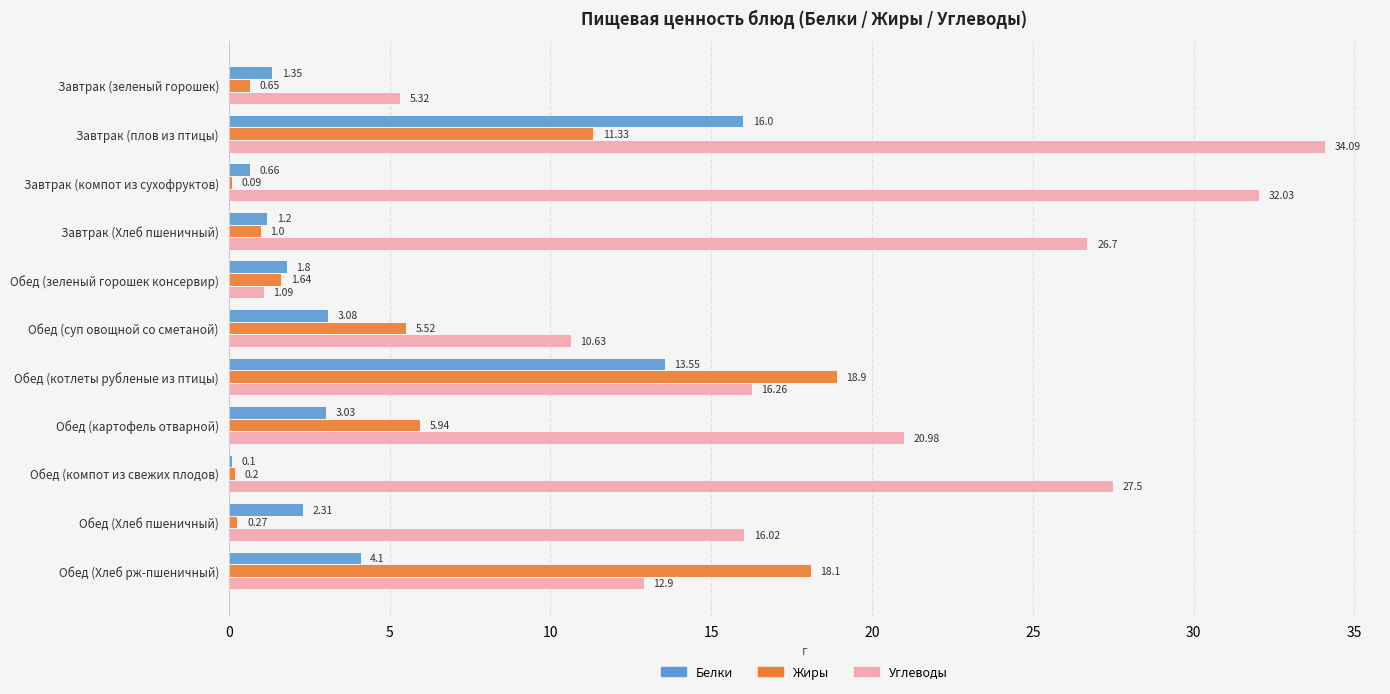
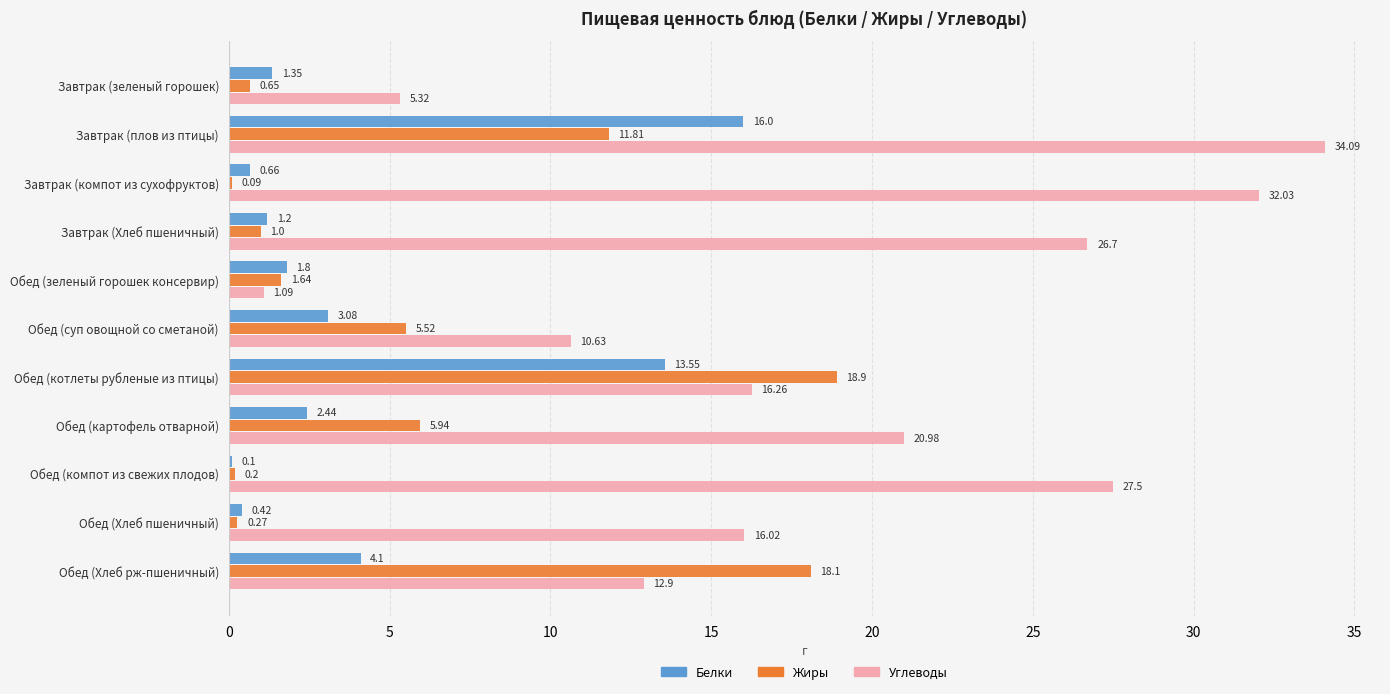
  {
    "Белки": {
      "Завтрак (зеленый горошек)": 1.35,
      "Завтрак (плов из птицы)": 16.0,
      "Завтрак (компот из сухофруктов)": 0.66,
      "Завтрак (Хлеб пшеничный)": 1.2,
      "Обед (зеленый горошек консервир)": 1.8,
      "Обед (суп овощной со сметаной)": 3.08,
      "Обед (котлеты рубленые из птицы)": 13.55,
-     "Обед (картофель отварной)": 3.03,
+     "Обед (картофель отварной)": 2.44,
      "Обед (компот из свежих плодов)": 0.1,
-     "Обед (Хлеб пшеничный)": 2.31,
+     "Обед (Хлеб пшеничный)": 0.42,
      "Обед (Хлеб рж-пшеничный)": 4.1
    },
    "Жиры": {
      "Завтрак (зеленый горошек)": 0.65,
-     "Завтрак (плов из птицы)": 11.33,
+     "Завтрак (плов из птицы)": 11.81,
      "Завтрак (компот из сухофруктов)": 0.09,
      "Завтрак (Хлеб пшеничный)": 1.0,
      "Обед (зеленый горошек консервир)": 1.64,
      "Обед (суп овощной со сметаной)": 5.52,
      "Обед (котлеты рубленые из птицы)": 18.9,
      "Обед (картофель отварной)": 5.94,
      "Обед (компот из свежих плодов)": 0.2,
      "Обед (Хлеб пшеничный)": 0.27,
      "Обед (Хлеб рж-пшеничный)": 18.1
    },
    "Углеводы": {
      "Завтрак (зеленый горошек)": 5.32,
      "Завтрак (плов из птицы)": 34.09,
      "Завтрак (компот из сухофруктов)": 32.03,
      "Завтрак (Хлеб пшеничный)": 26.7,
      "Обед (зеленый горошек консервир)": 1.09,
      "Обед (суп овощной со сметаной)": 10.63,
      "Обед (котлеты рубленые из птицы)": 16.26,
      "Обед (картофель отварной)": 20.98,
      "Обед (компот из свежих плодов)": 27.5,
      "Обед (Хлеб пшеничный)": 16.02,
      "Обед (Хлеб рж-пшеничный)": 12.9
    }
  }
